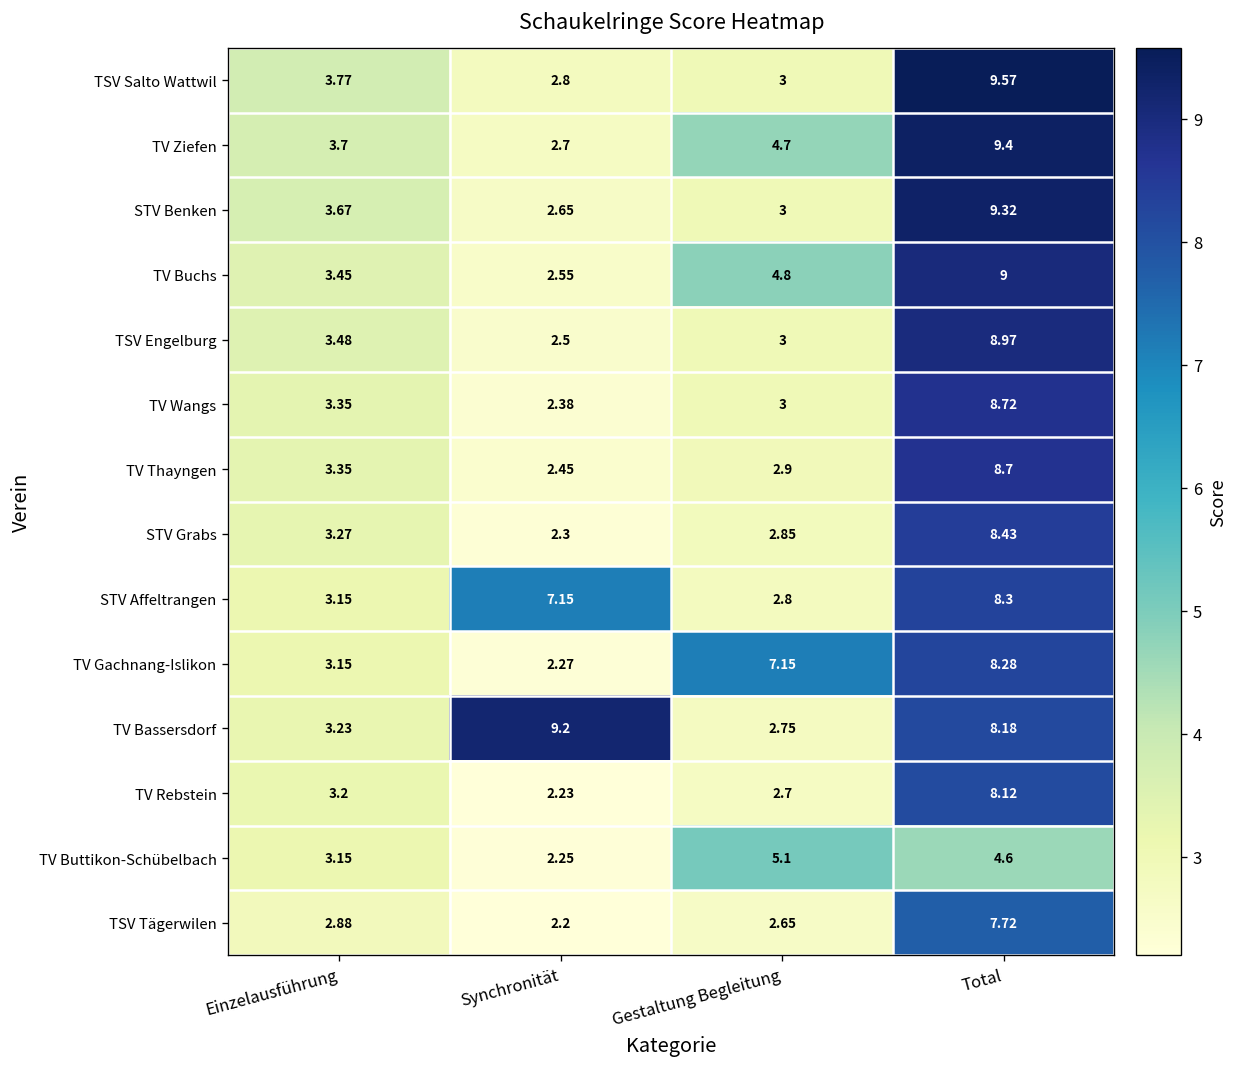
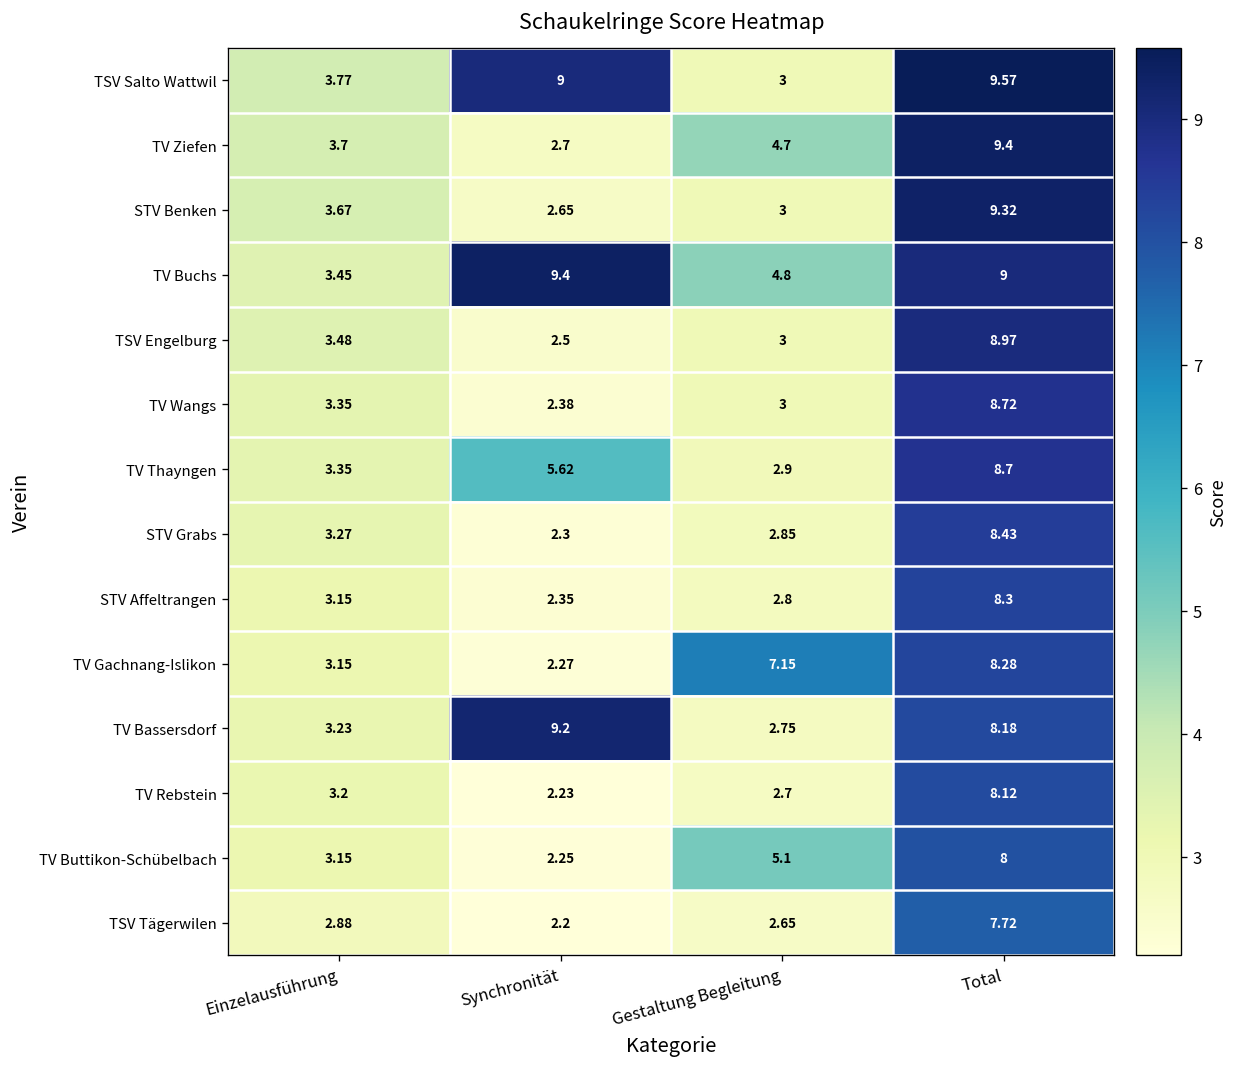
  {
    "TSV Salto Wattwil": {
      "Einzelausführung": 3.77,
-     "Synchronität": 2.8,
+     "Synchronität": 9,
      "Gestaltung Begleitung": 3,
      "Total": 9.57
    },
    "TV Ziefen": {
      "Einzelausführung": 3.7,
      "Synchronität": 2.7,
      "Gestaltung Begleitung": 4.7,
      "Total": 9.4
    },
    "STV Benken": {
      "Einzelausführung": 3.67,
      "Synchronität": 2.65,
      "Gestaltung Begleitung": 3,
      "Total": 9.32
    },
    "TV Buchs": {
      "Einzelausführung": 3.45,
-     "Synchronität": 2.55,
+     "Synchronität": 9.4,
      "Gestaltung Begleitung": 4.8,
      "Total": 9
    },
    "TSV Engelburg": {
      "Einzelausführung": 3.48,
      "Synchronität": 2.5,
      "Gestaltung Begleitung": 3,
      "Total": 8.97
    },
    "TV Wangs": {
      "Einzelausführung": 3.35,
      "Synchronität": 2.38,
      "Gestaltung Begleitung": 3,
      "Total": 8.72
    },
    "TV Thayngen": {
      "Einzelausführung": 3.35,
-     "Synchronität": 2.45,
+     "Synchronität": 5.62,
      "Gestaltung Begleitung": 2.9,
      "Total": 8.7
    },
    "STV Grabs": {
      "Einzelausführung": 3.27,
      "Synchronität": 2.3,
      "Gestaltung Begleitung": 2.85,
      "Total": 8.43
    },
    "STV Affeltrangen": {
      "Einzelausführung": 3.15,
-     "Synchronität": 7.15,
+     "Synchronität": 2.35,
      "Gestaltung Begleitung": 2.8,
      "Total": 8.3
    },
    "TV Gachnang-Islikon": {
      "Einzelausführung": 3.15,
      "Synchronität": 2.27,
      "Gestaltung Begleitung": 7.15,
      "Total": 8.28
    },
    "TV Bassersdorf": {
      "Einzelausführung": 3.23,
      "Synchronität": 9.2,
      "Gestaltung Begleitung": 2.75,
      "Total": 8.18
    },
    "TV Rebstein": {
      "Einzelausführung": 3.2,
      "Synchronität": 2.23,
      "Gestaltung Begleitung": 2.7,
      "Total": 8.12
    },
    "TV Buttikon-Schübelbach": {
      "Einzelausführung": 3.15,
      "Synchronität": 2.25,
      "Gestaltung Begleitung": 5.1,
-     "Total": 4.6
+     "Total": 8
    },
    "TSV Tägerwilen": {
      "Einzelausführung": 2.88,
      "Synchronität": 2.2,
      "Gestaltung Begleitung": 2.65,
      "Total": 7.72
    }
  }
